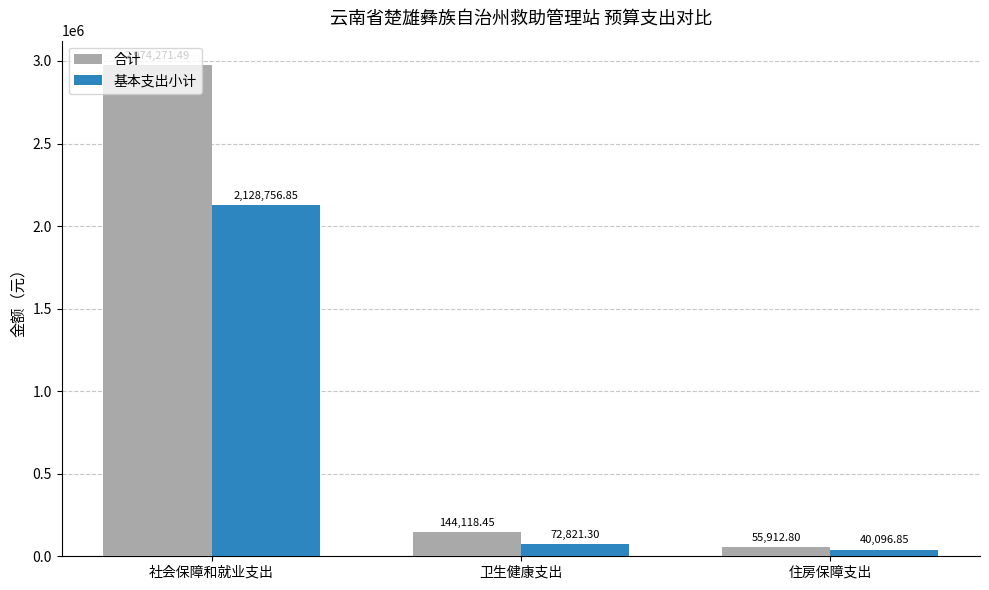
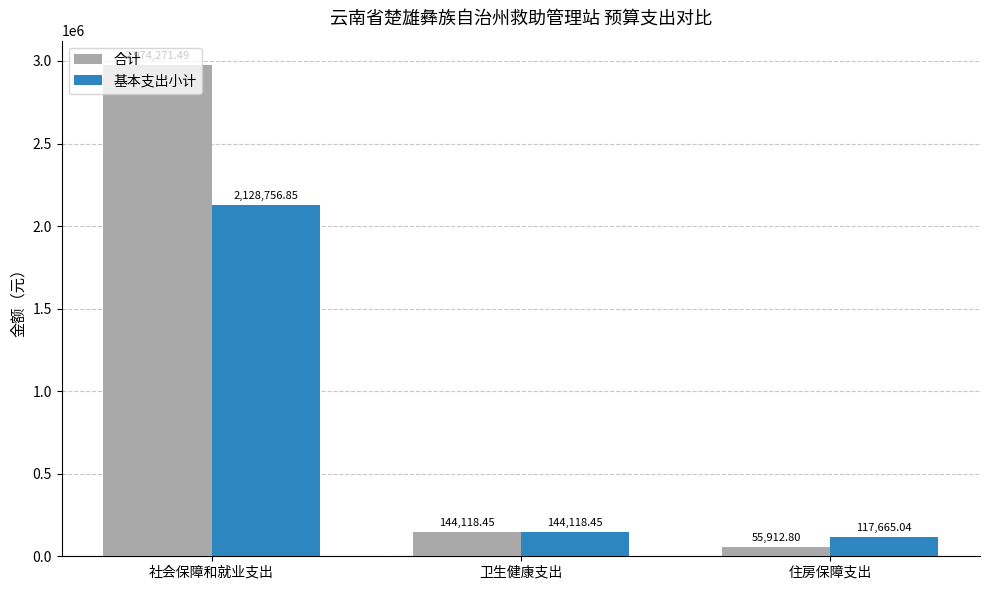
  {
    "合计": {
      "卫生健康支出": "144,118.45",
      "住房保障支出": "55,912.80"
    },
    "基本支出小计": {
      "社会保障和就业支出": "2,128,756.85",
-     "卫生健康支出": "72,821.30",
-     "住房保障支出": "40,096.85"
+     "卫生健康支出": "144,118.45",
+     "住房保障支出": "117,665.04"
    }
  }
